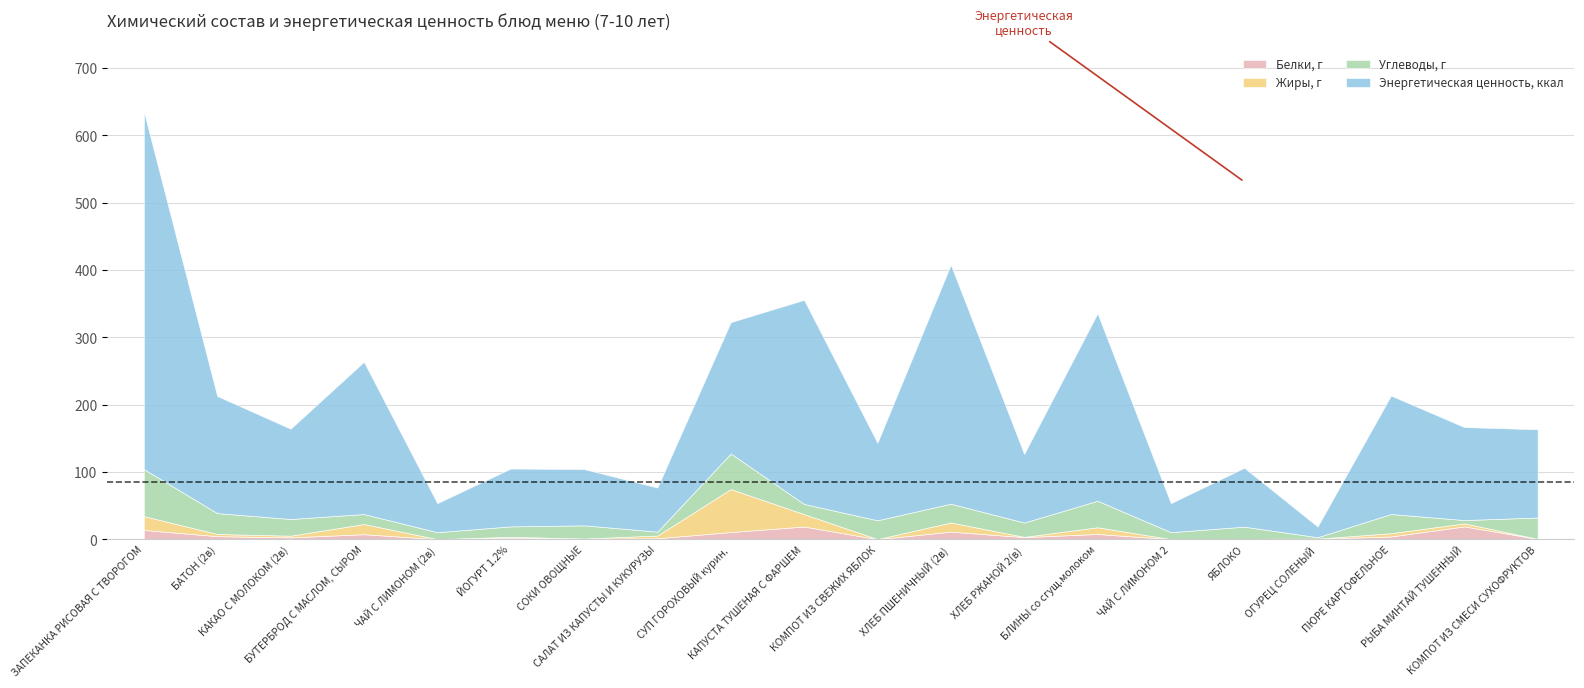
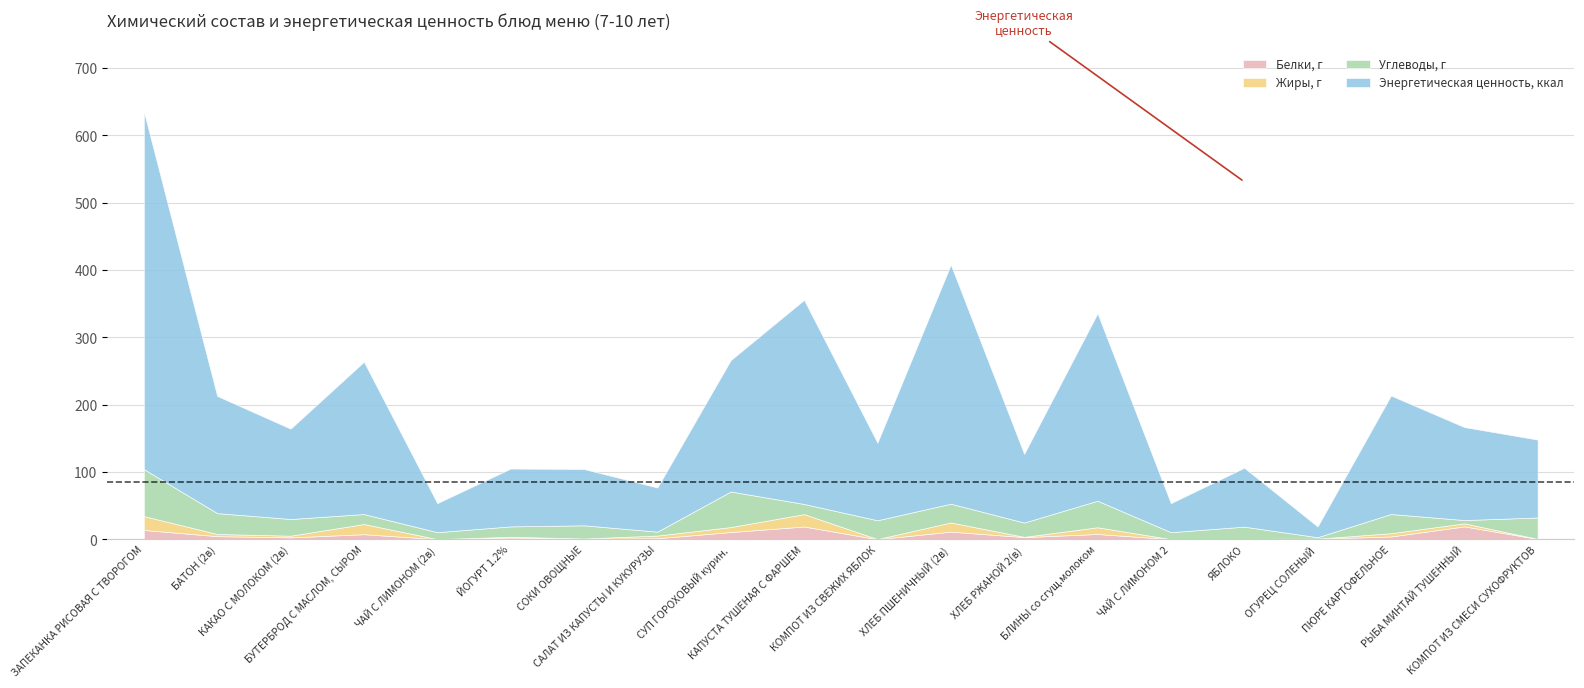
  {
    "Белки, г": {
      "ЗАПЕКАНКА РИСОВАЯ С ТВОРОГОМ": 10,
      "БУТЕРБРОД С МАСЛОМ, СЫРОМ": 10,
      "СУП ГОРОХОВЫЙ курин.": 10,
      "КАПУСТА ТУШЕНАЯ С ФАРШЕМ": 20,
      "ХЛЕБ ПШЕНИЧНЫЙ (2в)": 10,
      "БЛИНЫ со сгущ.молоком": 10,
      "ПЮРЕ КАРТОФЕЛЬНОЕ": 0,
      "РЫБА МИНТАЙ ТУШЕННЫЙ": 20
    },
    "Жиры, г": {
      "ЗАПЕКАНКА РИСОВАЯ С ТВОРОГОМ": 20,
      "БУТЕРБРОД С МАСЛОМ, СЫРОМ": 20,
      "САЛАТ ИЗ КАПУСТЫ И КУКУРУЗЫ": 0,
-     "СУП ГОРОХОВЫЙ курин.": 60,
+     "СУП ГОРОХОВЫЙ курин.": 10,
      "КАПУСТА ТУШЕНАЯ С ФАРШЕМ": 20,
      "ХЛЕБ ПШЕНИЧНЫЙ (2в)": 10,
      "БЛИНЫ со сгущ.молоком": 10,
      "ПЮРЕ КАРТОФЕЛЬНОЕ": 0,
      "РЫБА МИНТАЙ ТУШЕННЫЙ": 0
    },
    "Углеводы, г": {
      "ЗАПЕКАНКА РИСОВАЯ С ТВОРОГОМ": 70,
      "БАТОН (2в)": 30,
      "КАКАО С МОЛОКОМ (2в)": 20,
      "БУТЕРБРОД С МАСЛОМ, СЫРОМ": 10,
      "ЧАЙ С ЛИМОНОМ (2в)": 10,
      "ЙОГУРТ 1.2%": 20,
      "СОКИ ОВОЩНЫЕ": 20,
      "САЛАТ ИЗ КАПУСТЫ И КУКУРУЗЫ": 10,
      "СУП ГОРОХОВЫЙ курин.": 50,
      "КАПУСТА ТУШЕНАЯ С ФАРШЕМ": 20,
      "КОМПОТ ИЗ СВЕЖИХ ЯБЛОК": 30,
      "ХЛЕБ ПШЕНИЧНЫЙ (2в)": 30,
      "ХЛЕБ РЖАНОЙ 2(в)": 20,
      "БЛИНЫ со сгущ.молоком": 40,
      "ЧАЙ С ЛИМОНОМ 2": 10,
      "ЯБЛОКО": 20,
      "ПЮРЕ КАРТОФЕЛЬНОЕ": 30,
      "РЫБА МИНТАЙ ТУШЕННЫЙ": 0,
      "КОМПОТ ИЗ СМЕСИ СУХОФРУКТОВ": 30
    },
    "Энергетическая ценность, ккал": {
      "ЗАПЕКАНКА РИСОВАЯ С ТВОРОГОМ": 530,
      "БАТОН (2в)": 170,
      "КАКАО С МОЛОКОМ (2в)": 130,
      "БУТЕРБРОД С МАСЛОМ, СЫРОМ": 230,
      "ЧАЙ С ЛИМОНОМ (2в)": 40,
      "ЙОГУРТ 1.2%": 90,
      "СОКИ ОВОЩНЫЕ": 80,
      "САЛАТ ИЗ КАПУСТЫ И КУКУРУЗЫ": 70,
      "СУП ГОРОХОВЫЙ курин.": 200,
      "КАПУСТА ТУШЕНАЯ С ФАРШЕМ": 300,
      "КОМПОТ ИЗ СВЕЖИХ ЯБЛОК": 120,
      "ХЛЕБ ПШЕНИЧНЫЙ (2в)": 360,
      "ХЛЕБ РЖАНОЙ 2(в)": 100,
      "БЛИНЫ со сгущ.молоком": 280,
      "ЧАЙ С ЛИМОНОМ 2": 40,
      "ЯБЛОКО": 90,
      "ОГУРЕЦ СОЛЕНЫЙ": 20,
      "ПЮРЕ КАРТОФЕЛЬНОЕ": 180,
      "РЫБА МИНТАЙ ТУШЕННЫЙ": 140,
-     "КОМПОТ ИЗ СМЕСИ СУХОФРУКТОВ": 130
+     "КОМПОТ ИЗ СМЕСИ СУХОФРУКТОВ": 120
    }
  }
